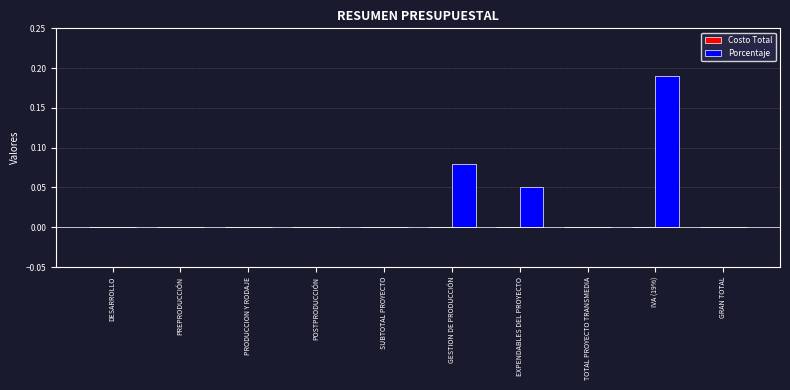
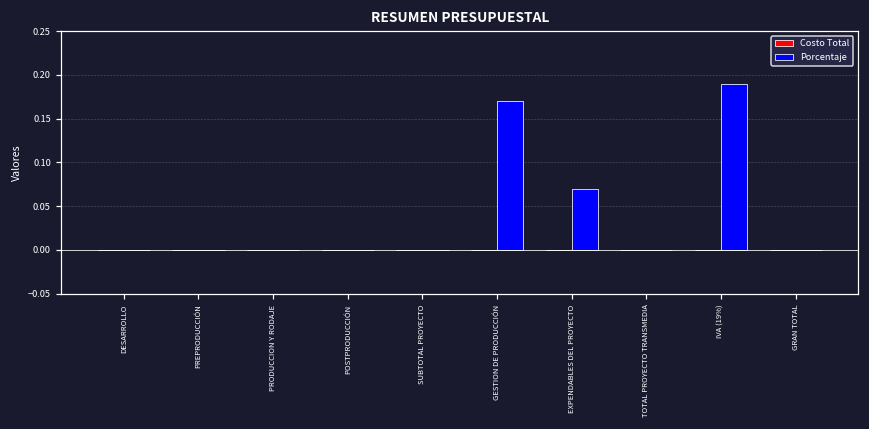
  {
    "Costo Total": {
      "DESARROLLO": 0.00,
      "PREPRODUCCIÓN": 0.00,
      "PRODUCCION Y RODAJE": 0.00,
      "POSTPRODUCCIÓN": 0.00,
      "SUBTOTAL PROYECTO": 0.00,
      "GESTION DE PRODUCCIÓN": 0.00,
      "EXPENDABLES DEL PROYECTO": 0.00,
      "TOTAL PROYECTO TRANSMEDIA": 0.00,
      "IVA (19%)": 0.00,
      "GRAN TOTAL": 0.00
    },
    "Porcentaje": {
      "DESARROLLO": 0.00,
      "PREPRODUCCIÓN": 0.00,
      "PRODUCCION Y RODAJE": 0.00,
      "POSTPRODUCCIÓN": 0.00,
      "SUBTOTAL PROYECTO": 0.00,
-     "GESTION DE PRODUCCIÓN": 0.08,
-     "EXPENDABLES DEL PROYECTO": 0.05,
+     "GESTION DE PRODUCCIÓN": 0.17,
+     "EXPENDABLES DEL PROYECTO": 0.07,
      "TOTAL PROYECTO TRANSMEDIA": 0.00,
      "IVA (19%)": 0.19,
      "GRAN TOTAL": 0.00
    }
  }
